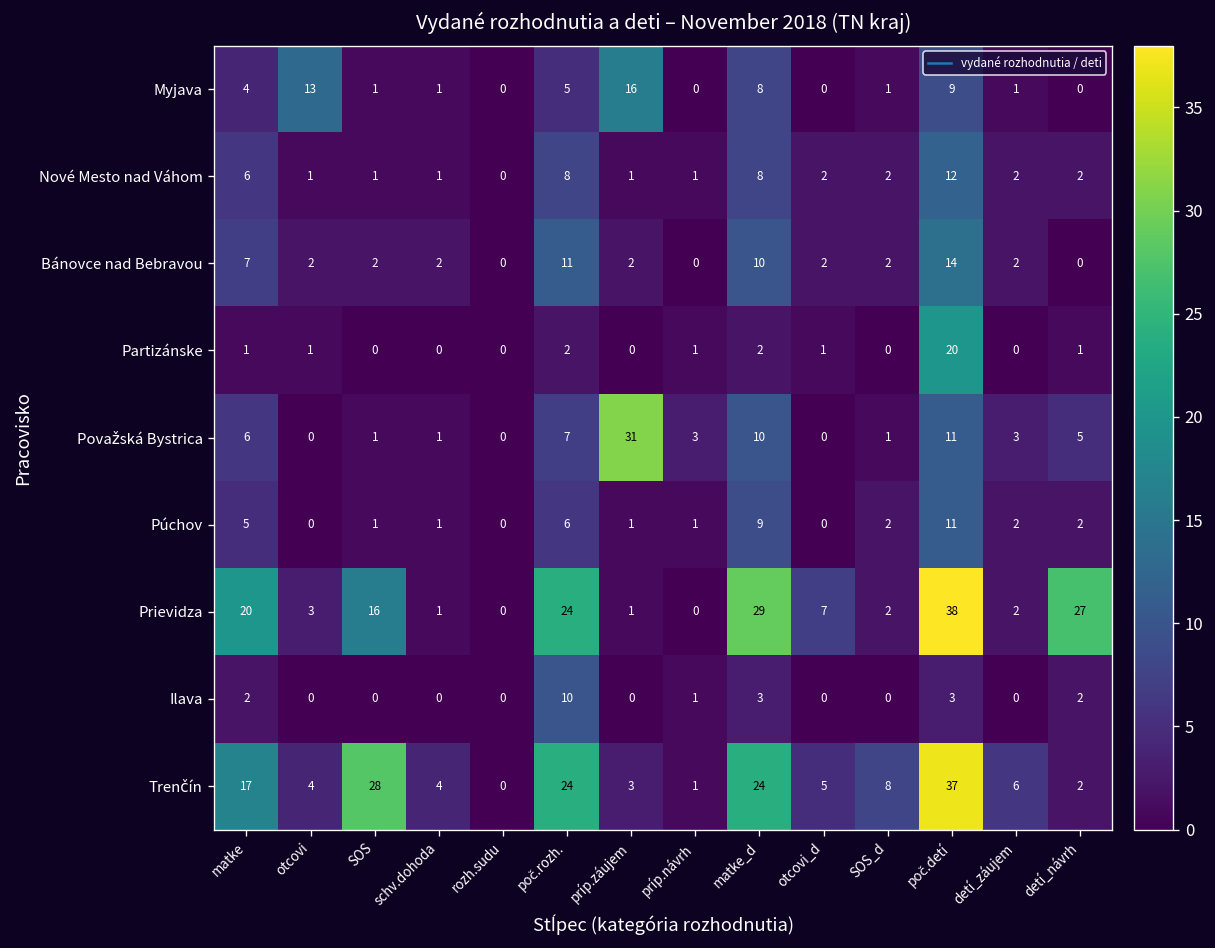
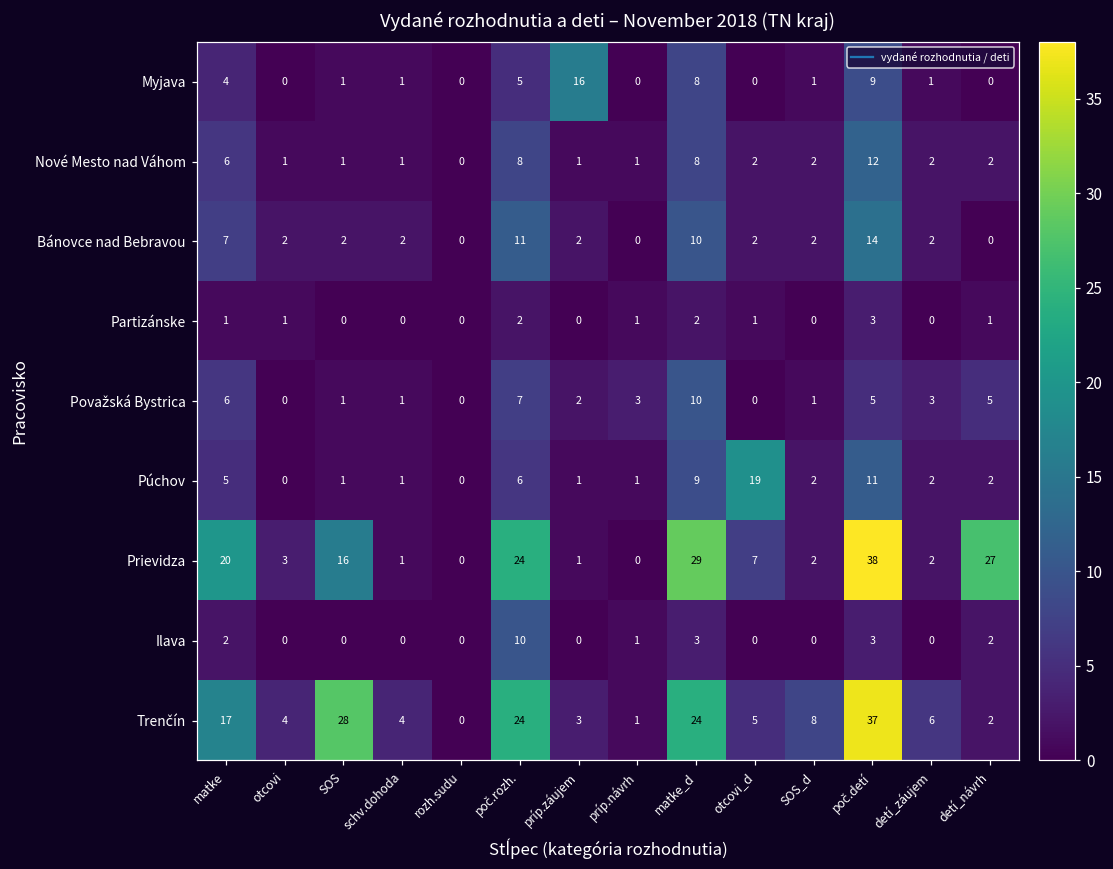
  {
    "Myjava": {
      "matke": 4,
-     "otcovi": 13,
+     "otcovi": 0,
      "SOS": 1,
      "schv.dohoda": 1,
      "rozh.sudu": 0,
      "poč.rozh.": 5,
      "príp.záujem": 16,
      "príp.návrh": 0,
      "matke_d": 8,
      "otcovi_d": 0,
      "SOS_d": 1,
      "poč.detí": 9,
      "detí_záujem": 1,
      "detí_návrh": 0
    },
    "Nové Mesto nad Váhom": {
      "matke": 6,
      "otcovi": 1,
      "SOS": 1,
      "schv.dohoda": 1,
      "rozh.sudu": 0,
      "poč.rozh.": 8,
      "príp.záujem": 1,
      "príp.návrh": 1,
      "matke_d": 8,
      "otcovi_d": 2,
      "SOS_d": 2,
      "poč.detí": 12,
      "detí_záujem": 2,
      "detí_návrh": 2
    },
    "Bánovce nad Bebravou": {
      "matke": 7,
      "otcovi": 2,
      "SOS": 2,
      "schv.dohoda": 2,
      "rozh.sudu": 0,
      "poč.rozh.": 11,
      "príp.záujem": 2,
      "príp.návrh": 0,
      "matke_d": 10,
      "otcovi_d": 2,
      "SOS_d": 2,
      "poč.detí": 14,
      "detí_záujem": 2,
      "detí_návrh": 0
    },
    "Partizánske": {
      "matke": 1,
      "otcovi": 1,
      "SOS": 0,
      "schv.dohoda": 0,
      "rozh.sudu": 0,
      "poč.rozh.": 2,
      "príp.záujem": 0,
      "príp.návrh": 1,
      "matke_d": 2,
      "otcovi_d": 1,
      "SOS_d": 0,
-     "poč.detí": 20,
+     "poč.detí": 3,
      "detí_záujem": 0,
      "detí_návrh": 1
    },
    "Považská Bystrica": {
      "matke": 6,
      "otcovi": 0,
      "SOS": 1,
      "schv.dohoda": 1,
      "rozh.sudu": 0,
      "poč.rozh.": 7,
-     "príp.záujem": 31,
+     "príp.záujem": 2,
      "príp.návrh": 3,
      "matke_d": 10,
      "otcovi_d": 0,
      "SOS_d": 1,
-     "poč.detí": 11,
+     "poč.detí": 5,
      "detí_záujem": 3,
      "detí_návrh": 5
    },
    "Púchov": {
      "matke": 5,
      "otcovi": 0,
      "SOS": 1,
      "schv.dohoda": 1,
      "rozh.sudu": 0,
      "poč.rozh.": 6,
      "príp.záujem": 1,
      "príp.návrh": 1,
      "matke_d": 9,
-     "otcovi_d": 0,
+     "otcovi_d": 19,
      "SOS_d": 2,
      "poč.detí": 11,
      "detí_záujem": 2,
      "detí_návrh": 2
    },
    "Prievidza": {
      "matke": 20,
      "otcovi": 3,
      "SOS": 16,
      "schv.dohoda": 1,
      "rozh.sudu": 0,
      "poč.rozh.": 24,
      "príp.záujem": 1,
      "príp.návrh": 0,
      "matke_d": 29,
      "otcovi_d": 7,
      "SOS_d": 2,
      "poč.detí": 38,
      "detí_záujem": 2,
      "detí_návrh": 27
    },
    "Ilava": {
      "matke": 2,
      "otcovi": 0,
      "SOS": 0,
      "schv.dohoda": 0,
      "rozh.sudu": 0,
      "poč.rozh.": 10,
      "príp.záujem": 0,
      "príp.návrh": 1,
      "matke_d": 3,
      "otcovi_d": 0,
      "SOS_d": 0,
      "poč.detí": 3,
      "detí_záujem": 0,
      "detí_návrh": 2
    },
    "Trenčín": {
      "matke": 17,
      "otcovi": 4,
      "SOS": 28,
      "schv.dohoda": 4,
      "rozh.sudu": 0,
      "poč.rozh.": 24,
      "príp.záujem": 3,
      "príp.návrh": 1,
      "matke_d": 24,
      "otcovi_d": 5,
      "SOS_d": 8,
      "poč.detí": 37,
      "detí_záujem": 6,
      "detí_návrh": 2
    }
  }
